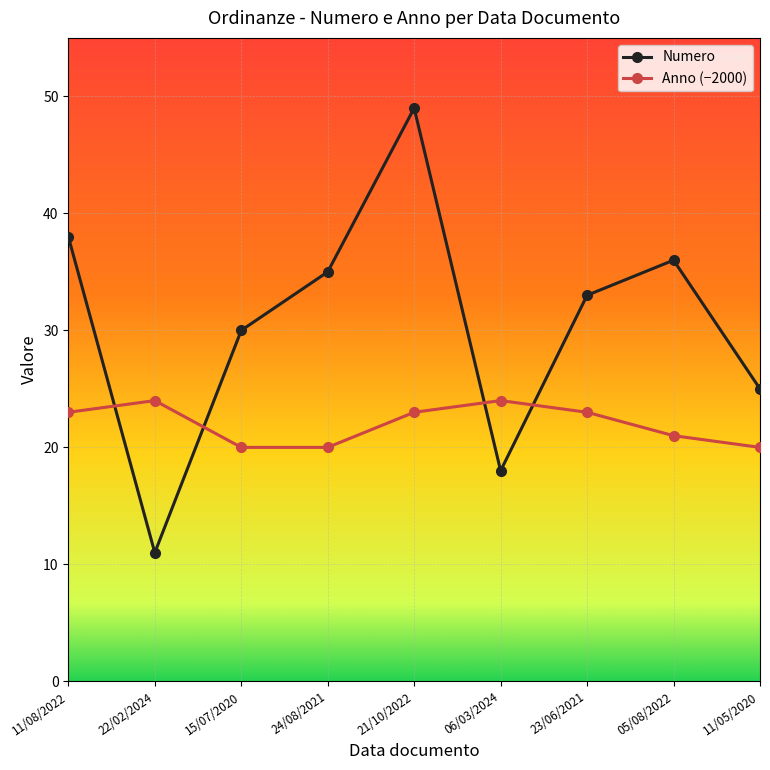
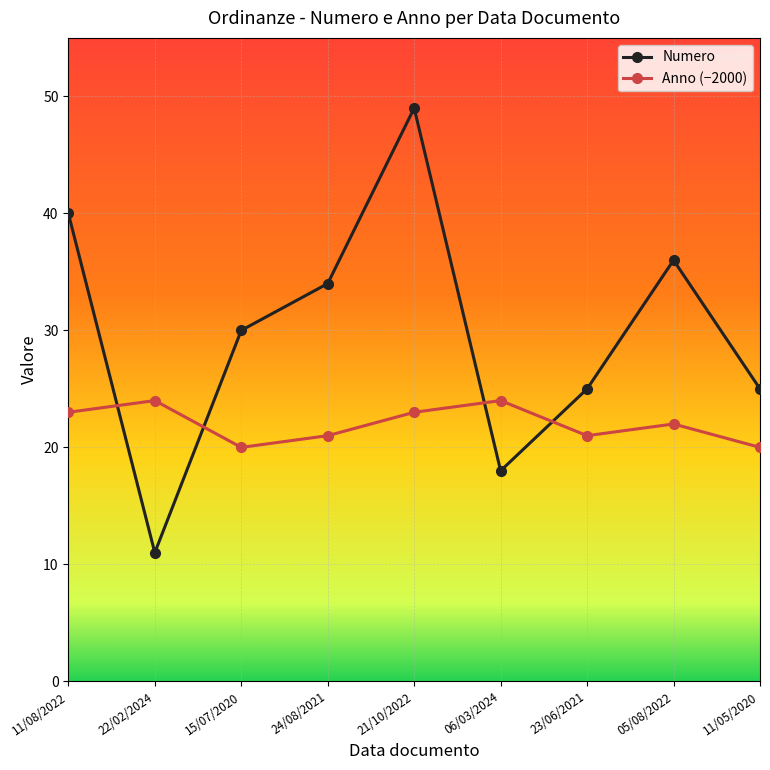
  {
    "Numero": {
-     "11/08/2022": 38,
+     "11/08/2022": 40,
      "22/02/2024": 11,
      "15/07/2020": 30,
-     "24/08/2021": 35,
+     "24/08/2021": 34,
      "21/10/2022": 49,
      "06/03/2024": 18,
-     "23/06/2021": 33,
+     "23/06/2021": 25,
      "05/08/2022": 36,
      "11/05/2020": 25
    },
    "Anno (−2000)": {
      "11/08/2022": 23.0,
      "22/02/2024": 24.0,
      "15/07/2020": 20.0,
-     "24/08/2021": 20.0,
+     "24/08/2021": 21.0,
      "21/10/2022": 23.0,
      "06/03/2024": 24.0,
-     "23/06/2021": 23.0,
-     "05/08/2022": 21.0,
+     "23/06/2021": 21.0,
+     "05/08/2022": 22.0,
      "11/05/2020": 20.0
    }
  }
